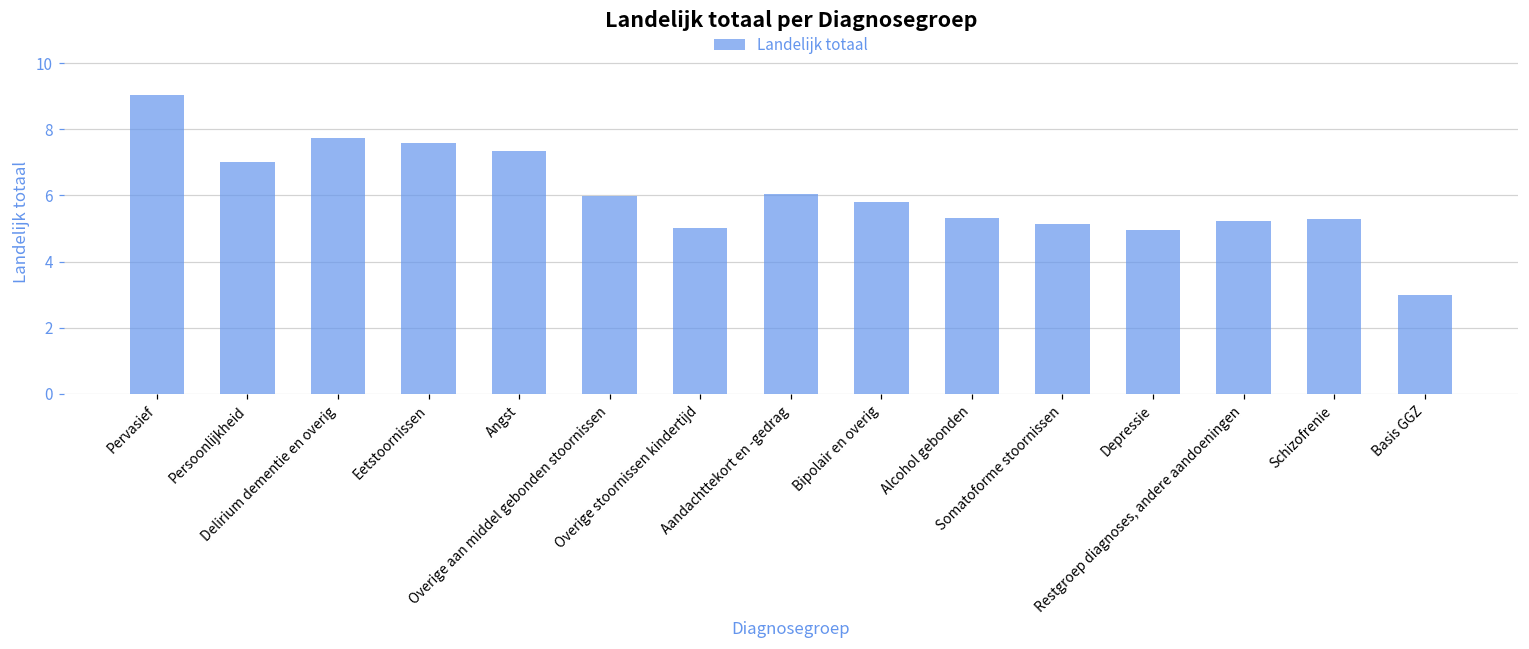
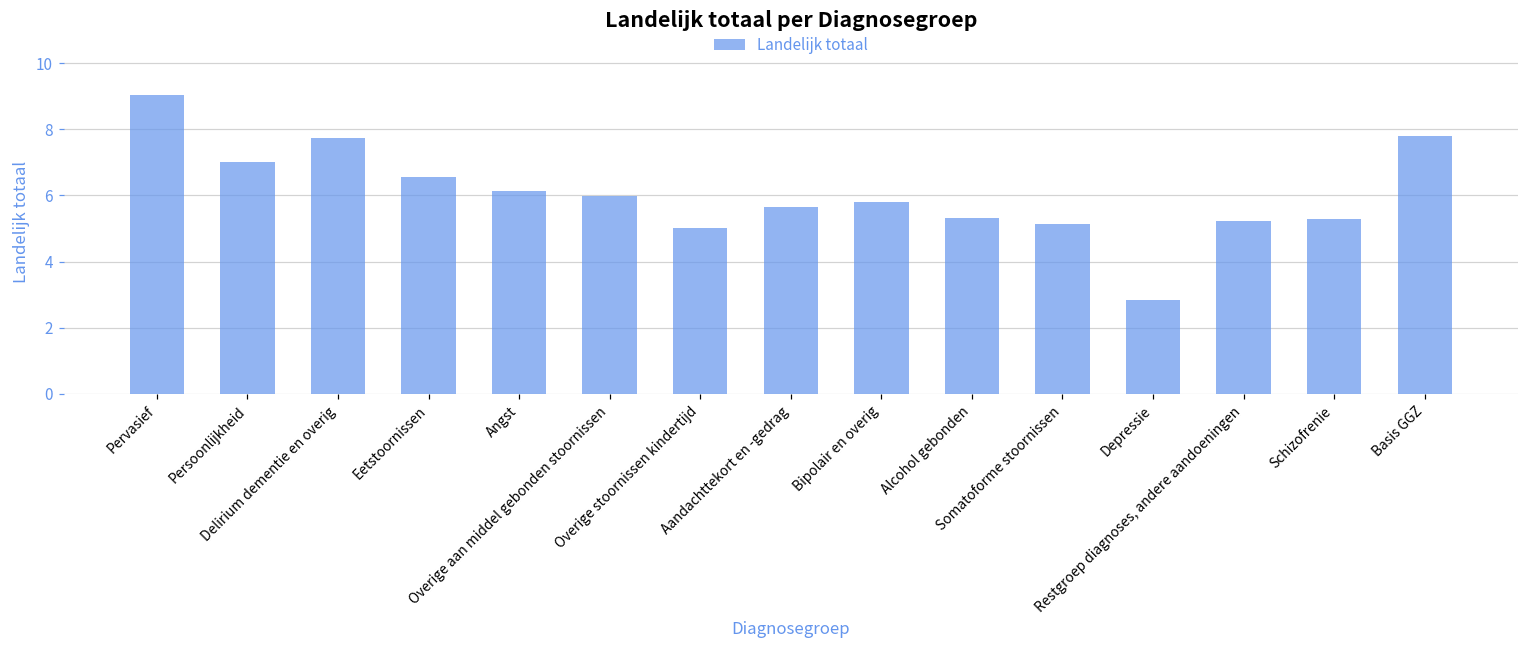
  {
    "Pervasief": 9.0,
    "Persoonlijkheid": 7.0,
    "Delirium dementie en overig": 7.7,
-   "Eetstoornissen": 7.6,
-   "Angst": 7.3,
+   "Eetstoornissen": 6.6,
+   "Angst": 6.1,
    "Overige aan middel gebonden stoornissen": 6.0,
    "Overige stoornissen kindertijd": 5.0,
-   "Aandachttekort en -gedrag": 6.1,
+   "Aandachttekort en -gedrag": 5.7,
    "Bipolair en overig": 5.8,
    "Alcohol gebonden": 5.3,
    "Somatoforme stoornissen": 5.1,
-   "Depressie": 4.9,
+   "Depressie": 2.8,
    "Restgroep diagnoses, andere aandoeningen": 5.2,
    "Schizofrenie": 5.3,
-   "Basis GGZ": 3.0
+   "Basis GGZ": 7.8
  }
